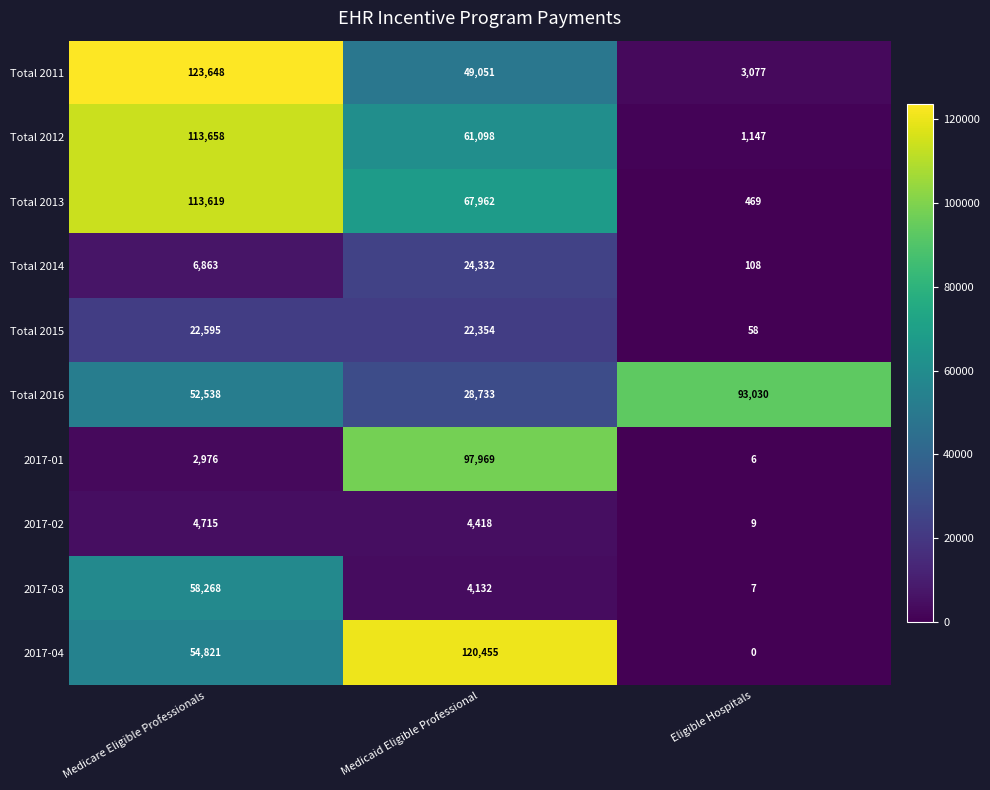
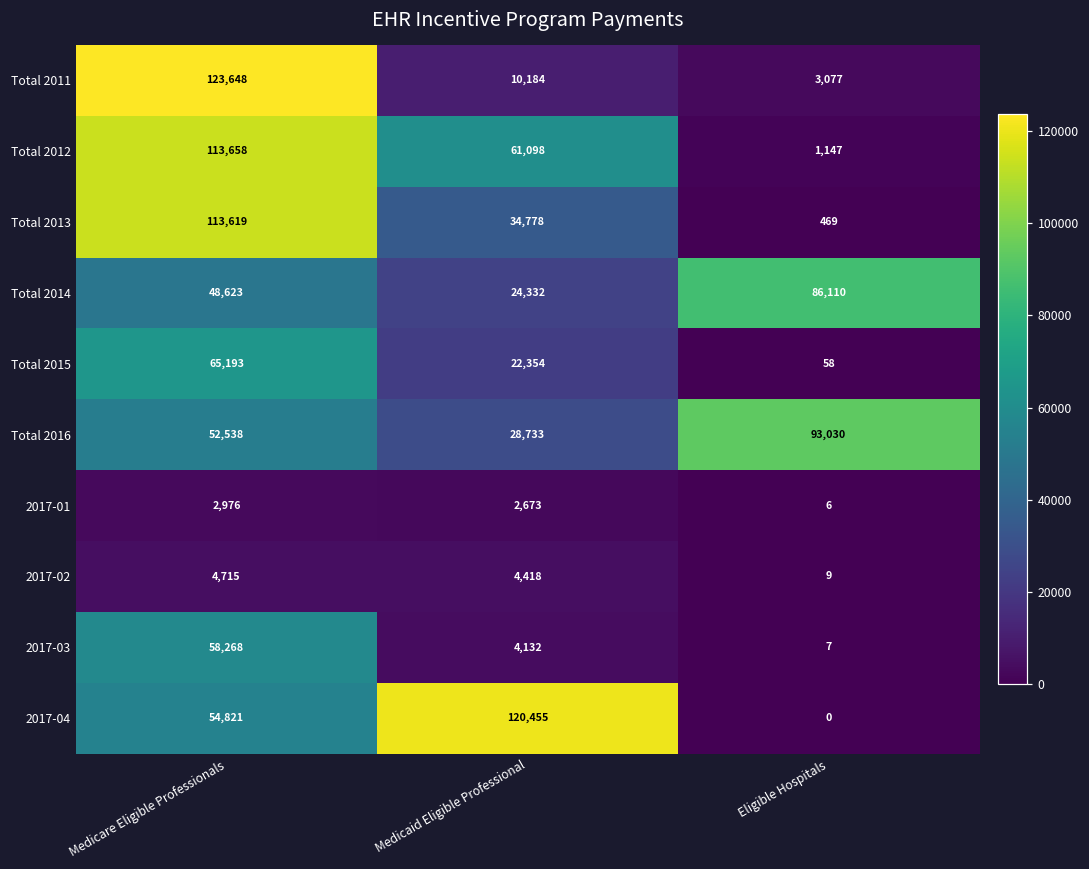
  {
    "Total 2011": {
      "Medicare Eligible Professionals": "123,648",
-     "Medicaid Eligible Professional": "49,051",
+     "Medicaid Eligible Professional": "10,184",
      "Eligible Hospitals": "3,077"
    },
    "Total 2012": {
      "Medicare Eligible Professionals": "113,658",
      "Medicaid Eligible Professional": "61,098",
      "Eligible Hospitals": "1,147"
    },
    "Total 2013": {
      "Medicare Eligible Professionals": "113,619",
-     "Medicaid Eligible Professional": "67,962",
+     "Medicaid Eligible Professional": "34,778",
      "Eligible Hospitals": "469"
    },
    "Total 2014": {
-     "Medicare Eligible Professionals": "6,863",
+     "Medicare Eligible Professionals": "48,623",
      "Medicaid Eligible Professional": "24,332",
-     "Eligible Hospitals": "108"
+     "Eligible Hospitals": "86,110"
    },
    "Total 2015": {
-     "Medicare Eligible Professionals": "22,595",
+     "Medicare Eligible Professionals": "65,193",
      "Medicaid Eligible Professional": "22,354",
      "Eligible Hospitals": "58"
    },
    "Total 2016": {
      "Medicare Eligible Professionals": "52,538",
      "Medicaid Eligible Professional": "28,733",
      "Eligible Hospitals": "93,030"
    },
    "2017-01": {
      "Medicare Eligible Professionals": "2,976",
-     "Medicaid Eligible Professional": "97,969",
+     "Medicaid Eligible Professional": "2,673",
      "Eligible Hospitals": "6"
    },
    "2017-02": {
      "Medicare Eligible Professionals": "4,715",
      "Medicaid Eligible Professional": "4,418",
      "Eligible Hospitals": "9"
    },
    "2017-03": {
      "Medicare Eligible Professionals": "58,268",
      "Medicaid Eligible Professional": "4,132",
      "Eligible Hospitals": "7"
    },
    "2017-04": {
      "Medicare Eligible Professionals": "54,821",
      "Medicaid Eligible Professional": "120,455",
      "Eligible Hospitals": "0"
    }
  }
